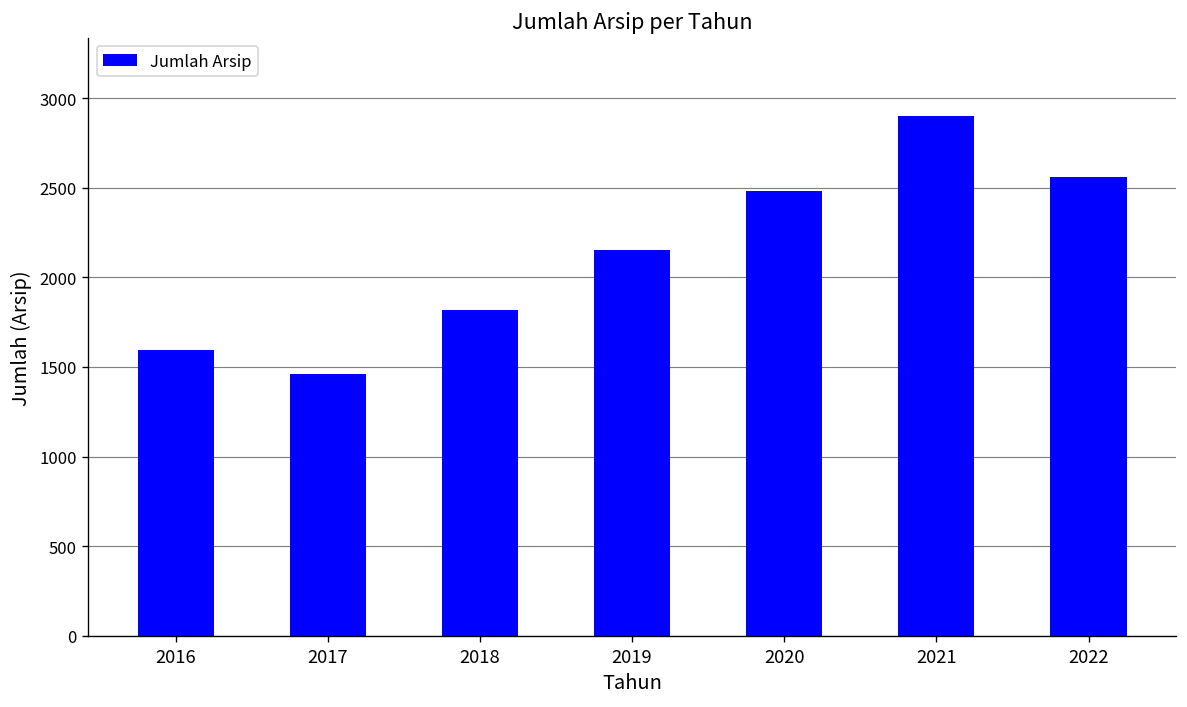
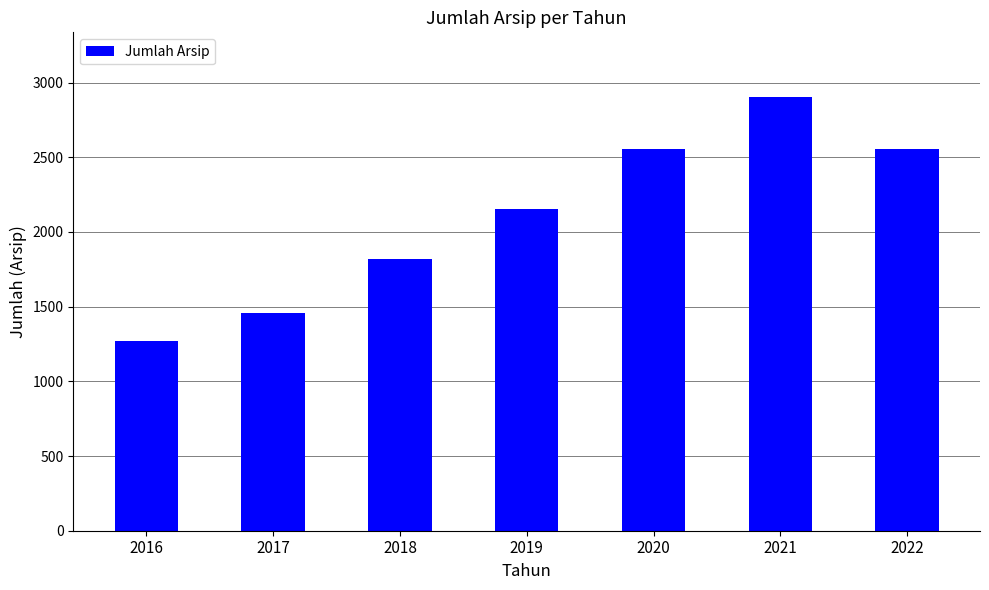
  {
-   "2016": 1590,
+   "2016": 1270,
    "2017": 1460,
    "2018": 1820,
    "2019": 2150,
-   "2020": 2480,
+   "2020": 2550,
    "2021": 2900,
    "2022": 2560
  }
